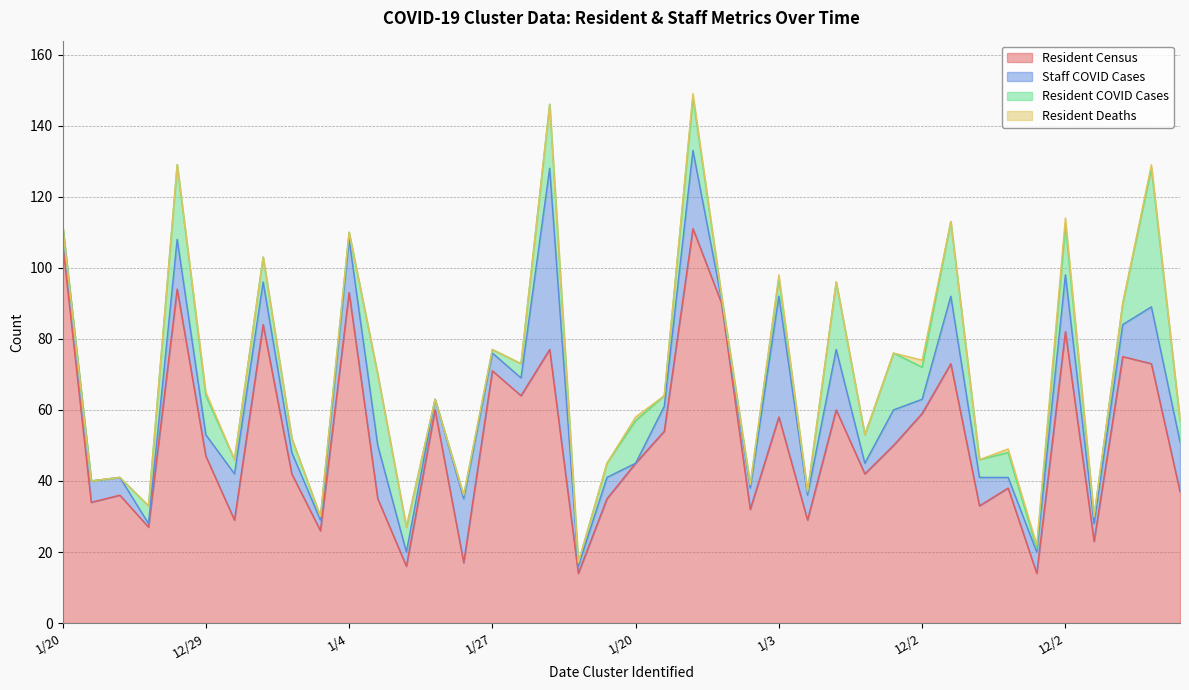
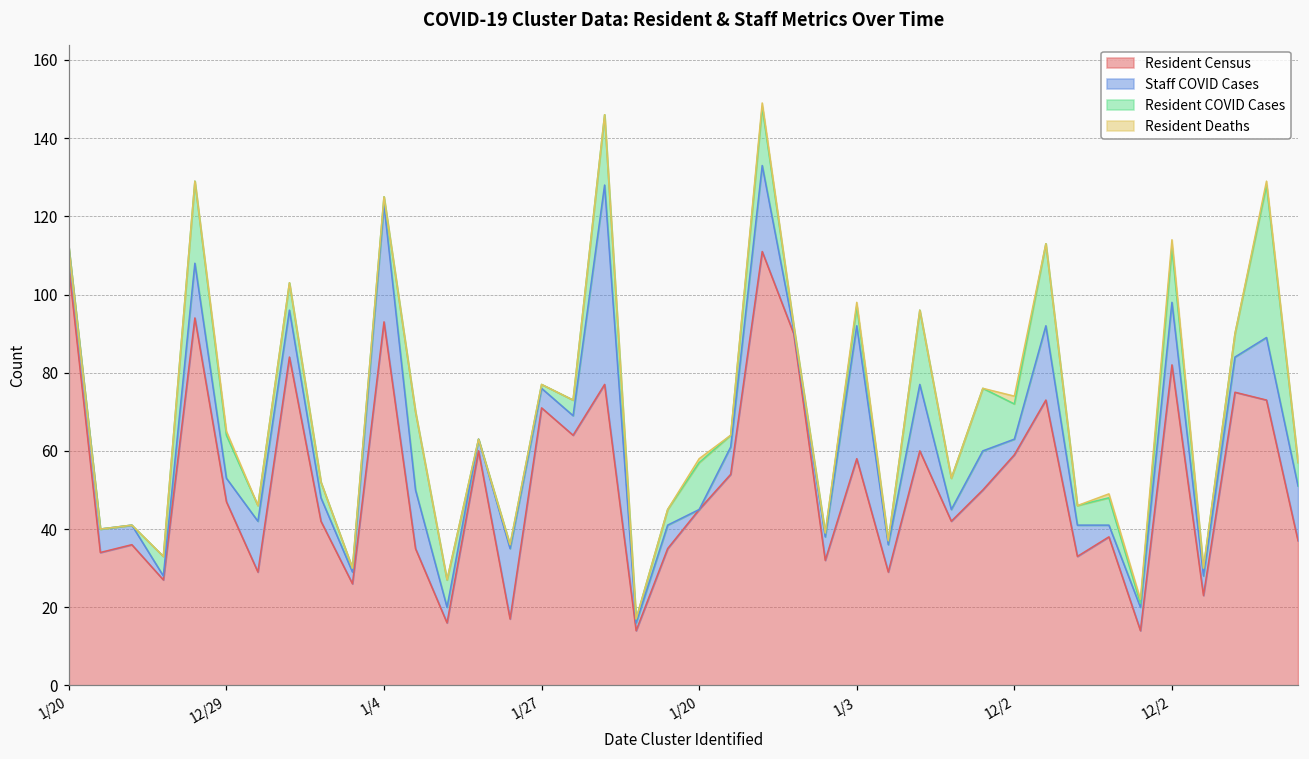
  {
    "Resident Census": {
      "1/4": 93,
      "1/27": 71,
      "1/3": 58
    },
    "Staff COVID Cases": {
-     "1/4": 15,
+     "1/4": 30,
      "1/27": 5,
      "1/3": 34
    },
    "Resident COVID Cases": {
      "1/3": 5
    },
    "Resident Deaths": {
      "1/3": 1
    }
  }
